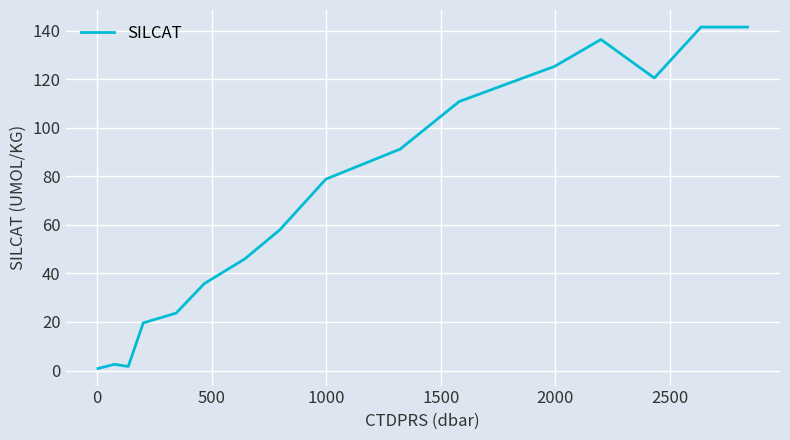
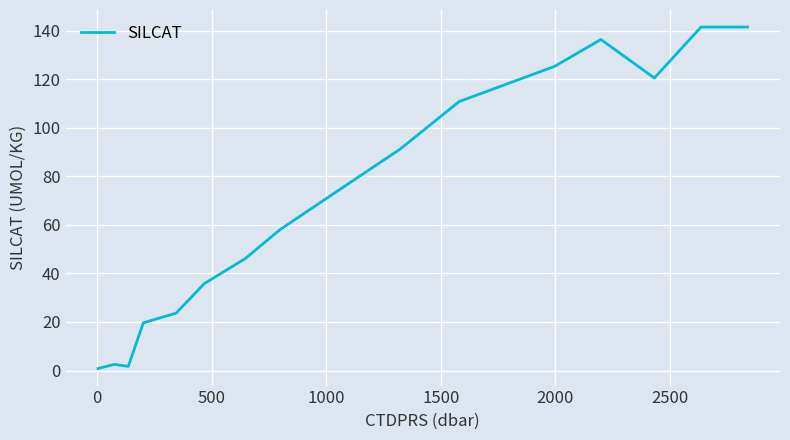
  {
-   "1000": 79
+   "1000": 71
  }
